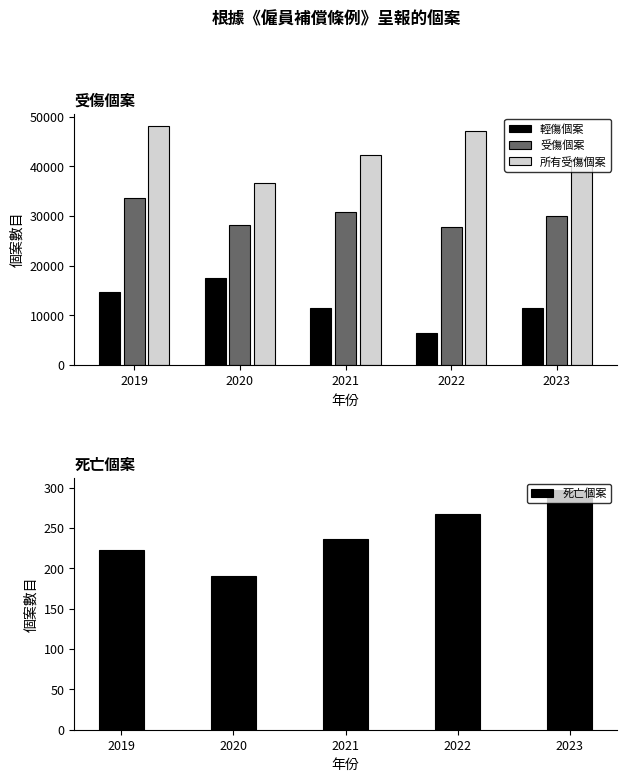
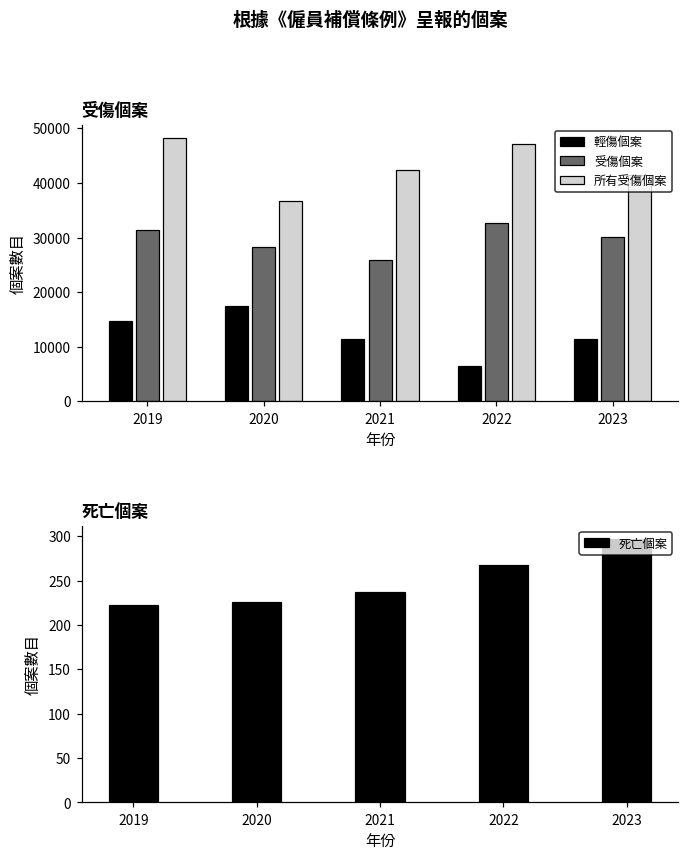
  {
    "受傷個案": {
      "輕傷個案": {
        "2019": 15000,
        "2020": 17000,
        "2021": 11000,
        "2022": 7000,
        "2023": 11000
      },
      "受傷個案": {
-       "2019": 34000,
+       "2019": 31000,
        "2020": 28000,
-       "2021": 31000,
-       "2022": 28000,
+       "2021": 26000,
+       "2022": 33000,
        "2023": 30000
      },
      "所有受傷個案": {
        "2019": 48000,
        "2020": 37000,
        "2021": 42000,
        "2022": 47000
      }
    },
    "死亡個案": {
      "2019": 220,
-     "2020": 190,
+     "2020": 230,
      "2021": 240,
      "2022": 270
    }
  }
